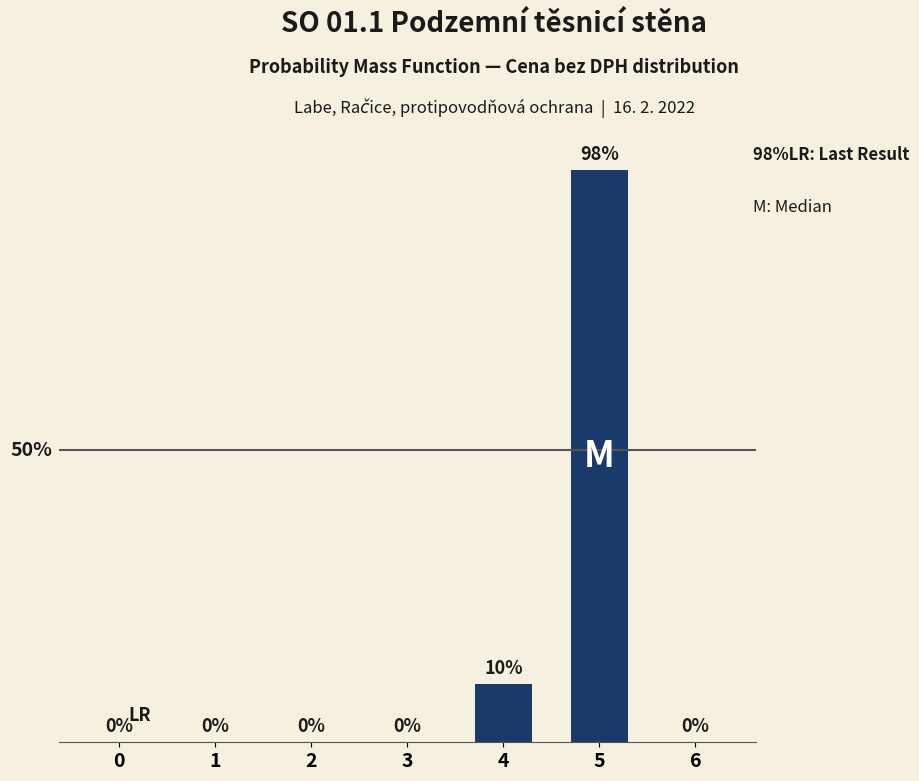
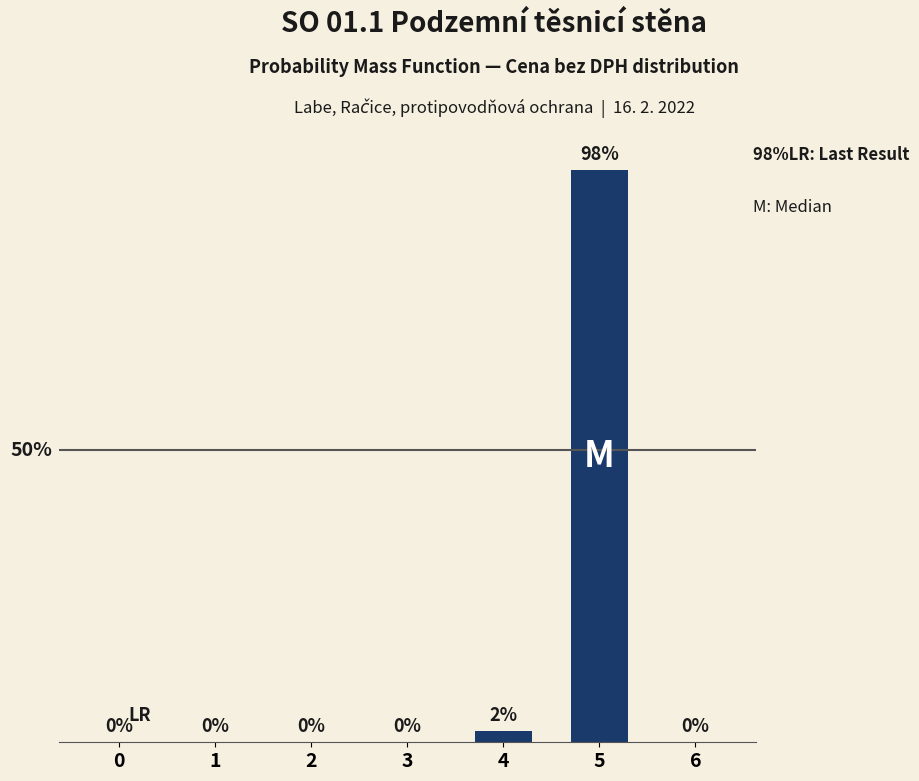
  {
    "0": "0%",
    "1": "0%",
    "2": "0%",
    "3": "0%",
-   "4": "10%",
+   "4": "2%",
    "5": "98%",
    "6": "0%"
  }
